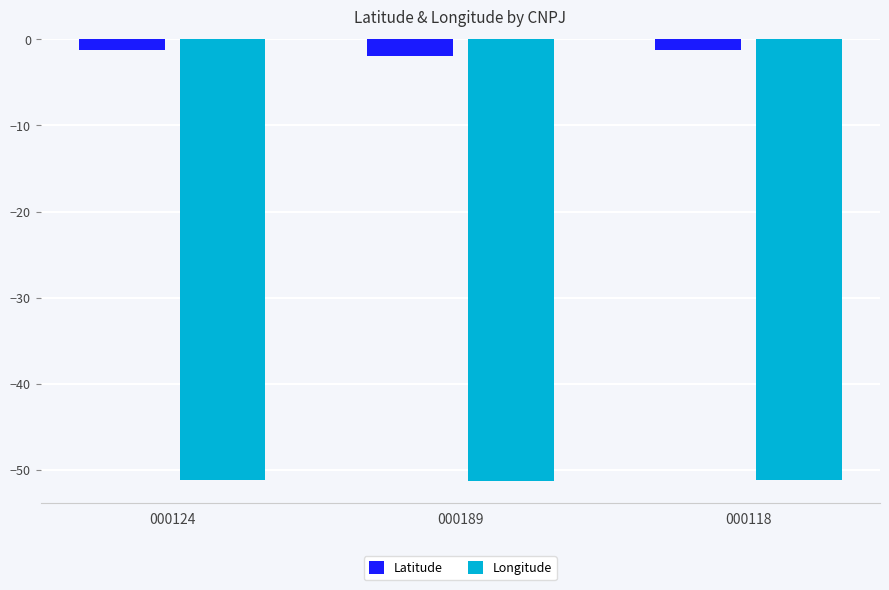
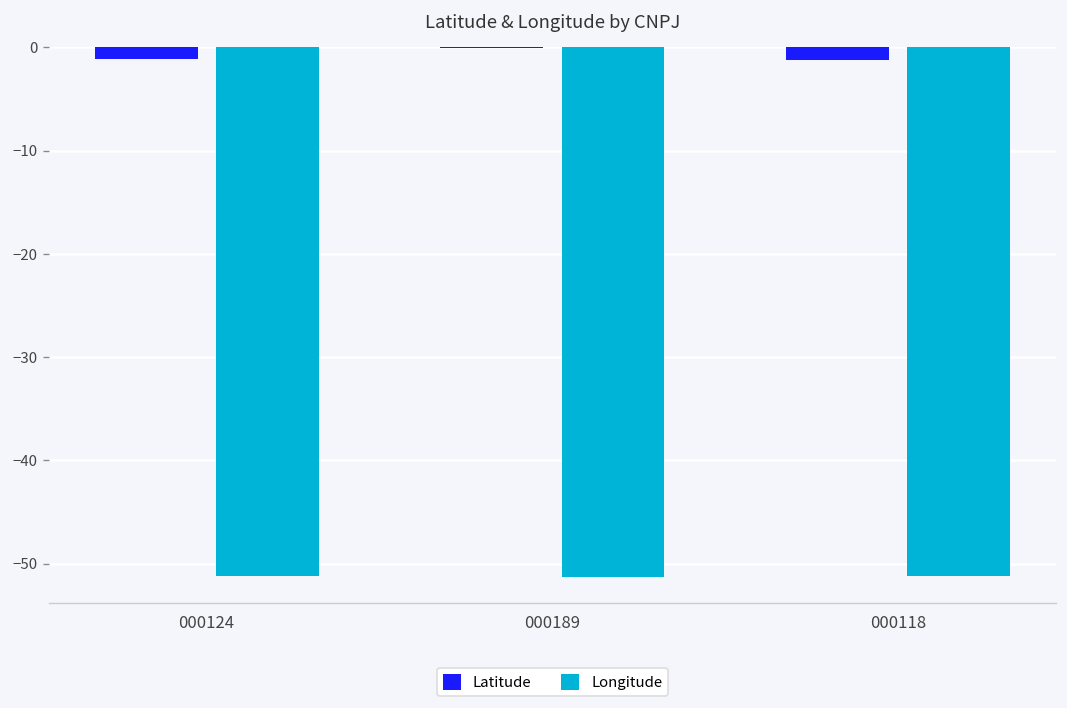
  {
    "Latitude": {
      "000124": -1,
-     "000189": -2,
+     "000189": 0,
      "000118": -1
    },
    "Longitude": {
      "000124": -51,
      "000189": -51,
      "000118": -51
    }
  }
